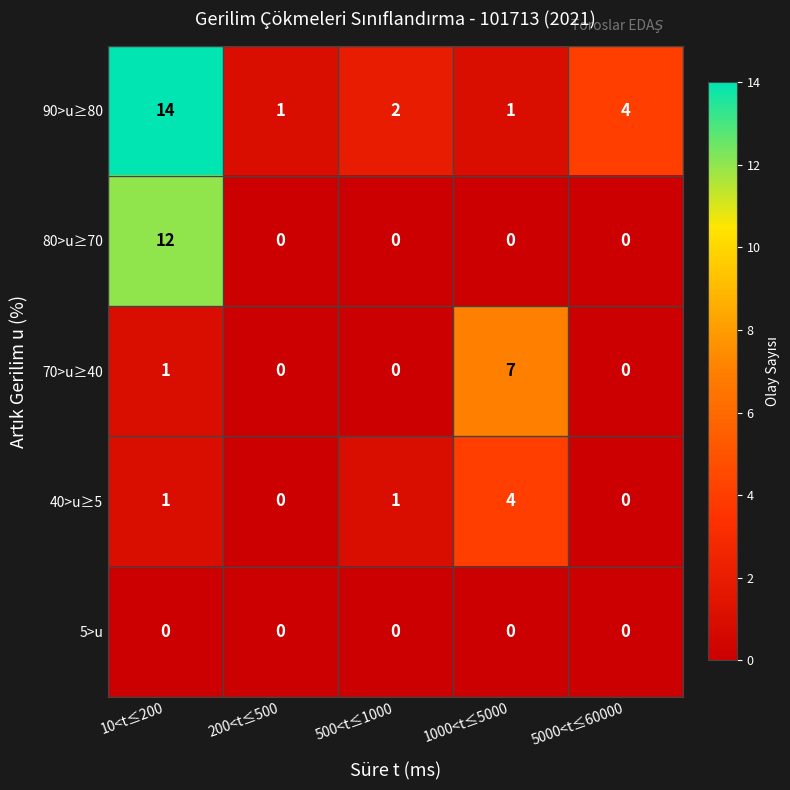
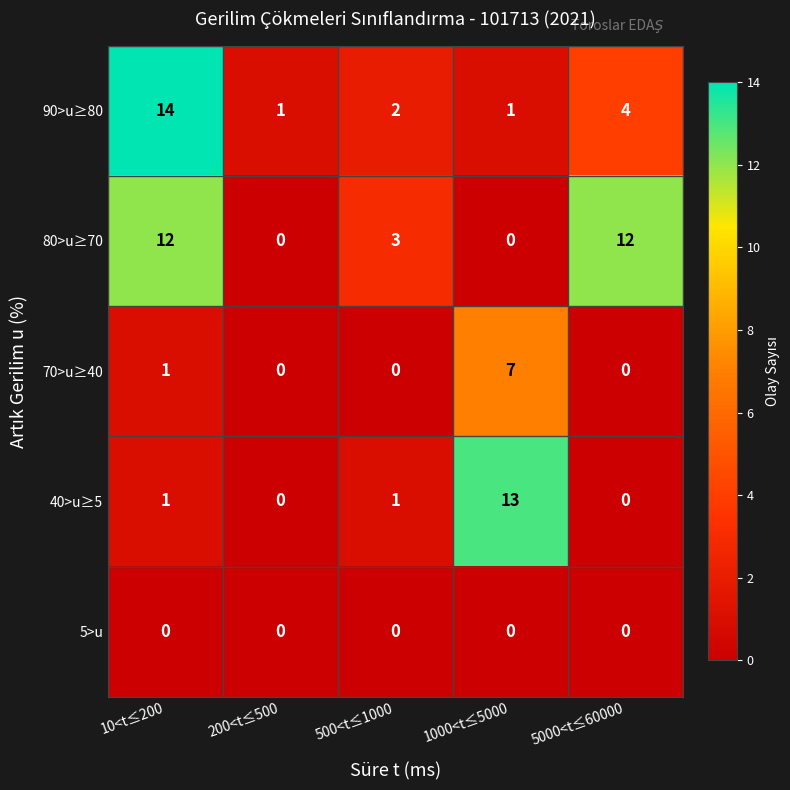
  {
    "90>u≥80": {
      "10<t≤200": 14,
      "200<t≤500": 1,
      "500<t≤1000": 2,
      "1000<t≤5000": 1,
      "5000<t≤60000": 4
    },
    "80>u≥70": {
      "10<t≤200": 12,
      "200<t≤500": 0,
-     "500<t≤1000": 0,
+     "500<t≤1000": 3,
      "1000<t≤5000": 0,
-     "5000<t≤60000": 0
+     "5000<t≤60000": 12
    },
    "70>u≥40": {
      "10<t≤200": 1,
      "200<t≤500": 0,
      "500<t≤1000": 0,
      "1000<t≤5000": 7,
      "5000<t≤60000": 0
    },
    "40>u≥5": {
      "10<t≤200": 1,
      "200<t≤500": 0,
      "500<t≤1000": 1,
-     "1000<t≤5000": 4,
+     "1000<t≤5000": 13,
      "5000<t≤60000": 0
    },
    "5>u": {
      "10<t≤200": 0,
      "200<t≤500": 0,
      "500<t≤1000": 0,
      "1000<t≤5000": 0,
      "5000<t≤60000": 0
    }
  }
